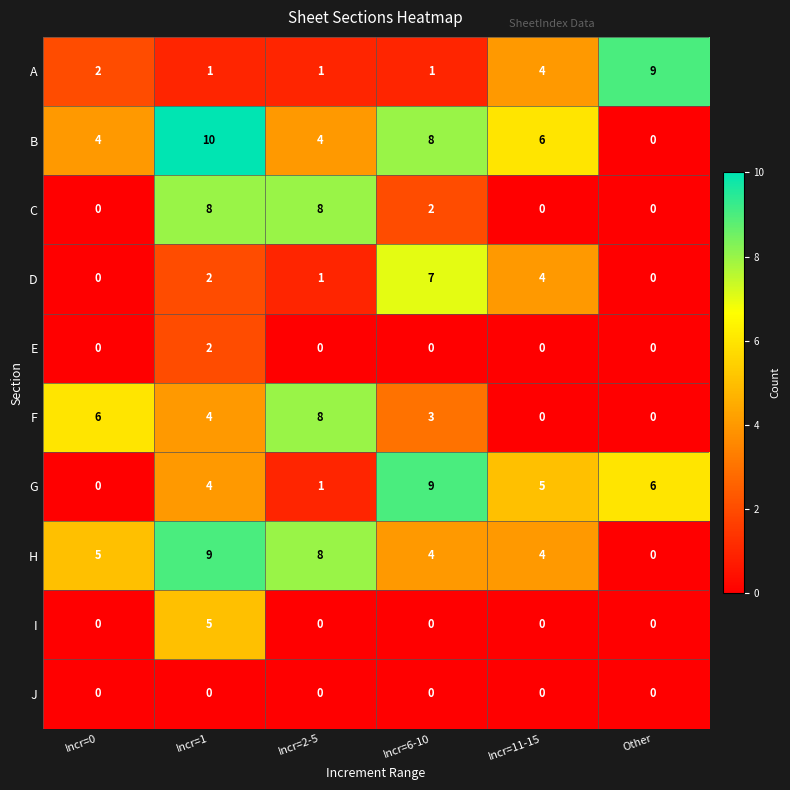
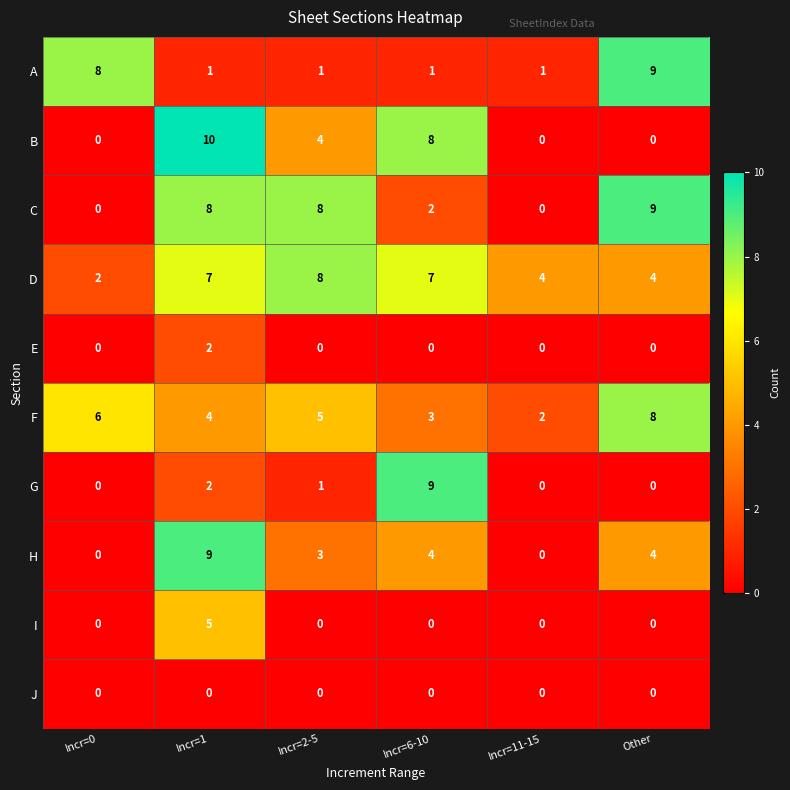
  {
    "A": {
-     "Incr=0": 2,
+     "Incr=0": 8,
      "Incr=1": 1,
      "Incr=2-5": 1,
      "Incr=6-10": 1,
-     "Incr=11-15": 4,
+     "Incr=11-15": 1,
      "Other": 9
    },
    "B": {
-     "Incr=0": 4,
+     "Incr=0": 0,
      "Incr=1": 10,
      "Incr=2-5": 4,
      "Incr=6-10": 8,
-     "Incr=11-15": 6,
+     "Incr=11-15": 0,
      "Other": 0
    },
    "C": {
      "Incr=0": 0,
      "Incr=1": 8,
      "Incr=2-5": 8,
      "Incr=6-10": 2,
      "Incr=11-15": 0,
-     "Other": 0
+     "Other": 9
    },
    "D": {
-     "Incr=0": 0,
-     "Incr=1": 2,
-     "Incr=2-5": 1,
+     "Incr=0": 2,
+     "Incr=1": 7,
+     "Incr=2-5": 8,
      "Incr=6-10": 7,
      "Incr=11-15": 4,
-     "Other": 0
+     "Other": 4
    },
    "E": {
      "Incr=0": 0,
      "Incr=1": 2,
      "Incr=2-5": 0,
      "Incr=6-10": 0,
      "Incr=11-15": 0,
      "Other": 0
    },
    "F": {
      "Incr=0": 6,
      "Incr=1": 4,
-     "Incr=2-5": 8,
+     "Incr=2-5": 5,
      "Incr=6-10": 3,
-     "Incr=11-15": 0,
-     "Other": 0
+     "Incr=11-15": 2,
+     "Other": 8
    },
    "G": {
      "Incr=0": 0,
-     "Incr=1": 4,
+     "Incr=1": 2,
      "Incr=2-5": 1,
      "Incr=6-10": 9,
-     "Incr=11-15": 5,
-     "Other": 6
+     "Incr=11-15": 0,
+     "Other": 0
    },
    "H": {
-     "Incr=0": 5,
+     "Incr=0": 0,
      "Incr=1": 9,
-     "Incr=2-5": 8,
+     "Incr=2-5": 3,
      "Incr=6-10": 4,
-     "Incr=11-15": 4,
-     "Other": 0
+     "Incr=11-15": 0,
+     "Other": 4
    },
    "I": {
      "Incr=0": 0,
      "Incr=1": 5,
      "Incr=2-5": 0,
      "Incr=6-10": 0,
      "Incr=11-15": 0,
      "Other": 0
    },
    "J": {
      "Incr=0": 0,
      "Incr=1": 0,
      "Incr=2-5": 0,
      "Incr=6-10": 0,
      "Incr=11-15": 0,
      "Other": 0
    }
  }
